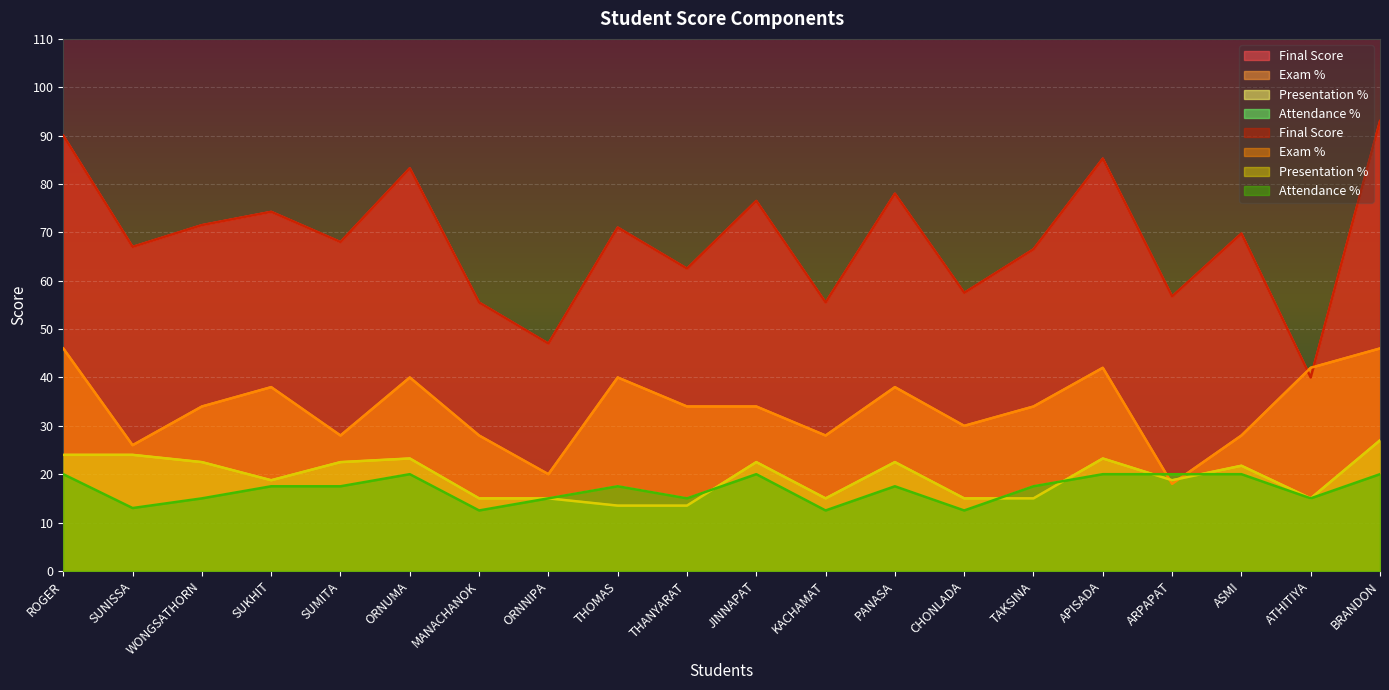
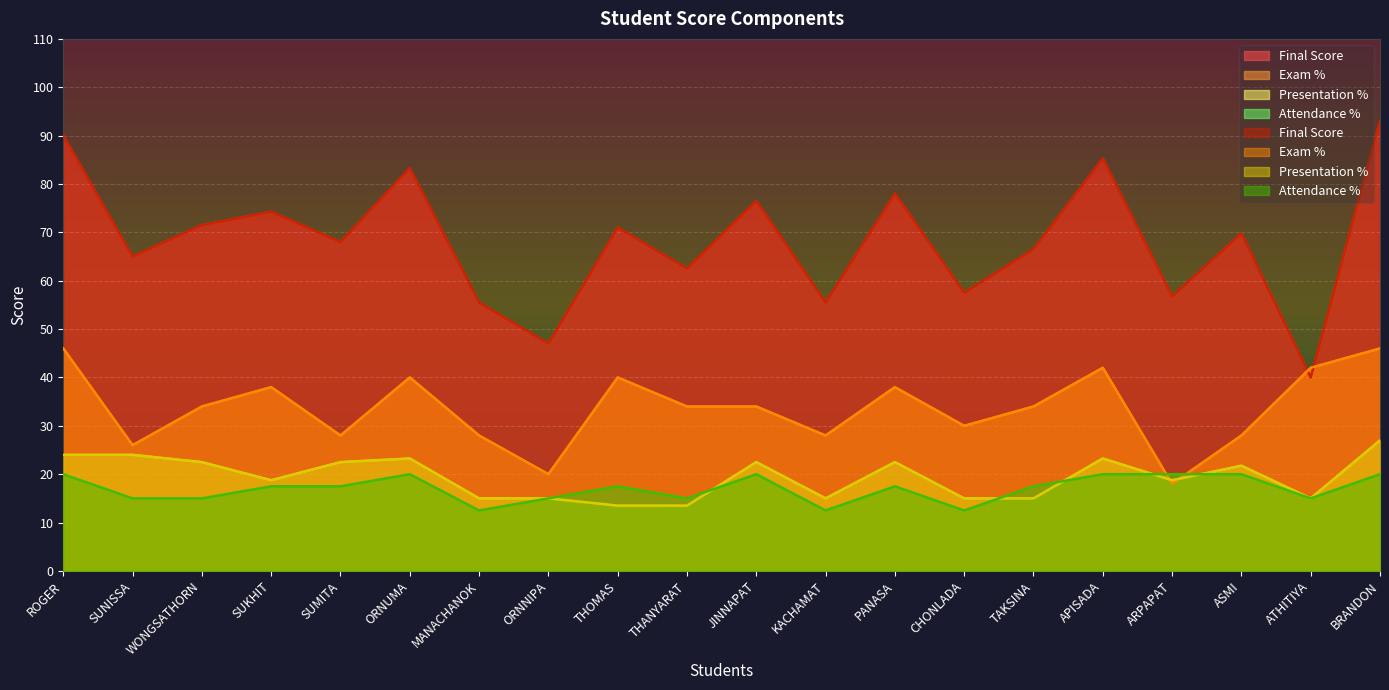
  {
    "Final Score": {
      "ROGER": 90,
-     "SUNISSA": 67,
+     "SUNISSA": 65,
      "WONGSATHORN": 72,
      "SUKHIT": 74,
      "SUMITA": 68,
      "ORNUMA": 83,
      "MANACHANOK": 56,
      "ORNNIPA": 47,
      "THOMAS": 71,
      "THANYARAT": 63,
      "JINNAPAT": 77,
      "KACHAMAT": 56,
      "PANASA": 78,
      "CHONLADA": 58,
      "TAKSINA": 67,
      "APISADA": 85,
      "ARPAPAT": 57,
      "ASMI": 70,
      "ATHITIYA": 40,
      "BRANDON": 93
    },
    "Attendance %": {
      "ROGER": 20,
-     "SUNISSA": 13,
+     "SUNISSA": 15,
      "WONGSATHORN": 15,
      "SUKHIT": 18,
      "SUMITA": 18,
      "ORNUMA": 20,
      "MANACHANOK": 13,
      "THOMAS": 18,
      "THANYARAT": 15,
      "JINNAPAT": 20,
      "KACHAMAT": 13,
      "PANASA": 18,
      "CHONLADA": 13,
      "TAKSINA": 18,
      "APISADA": 20,
      "ARPAPAT": 20,
      "ASMI": 20,
      "BRANDON": 20
    }
  }
